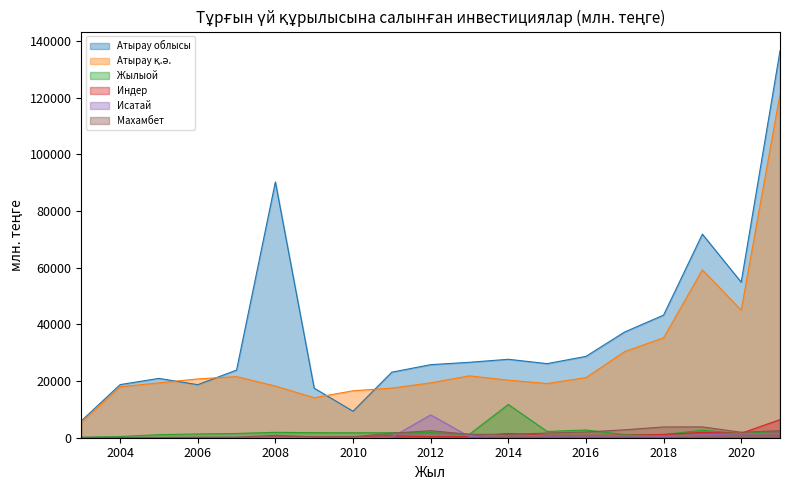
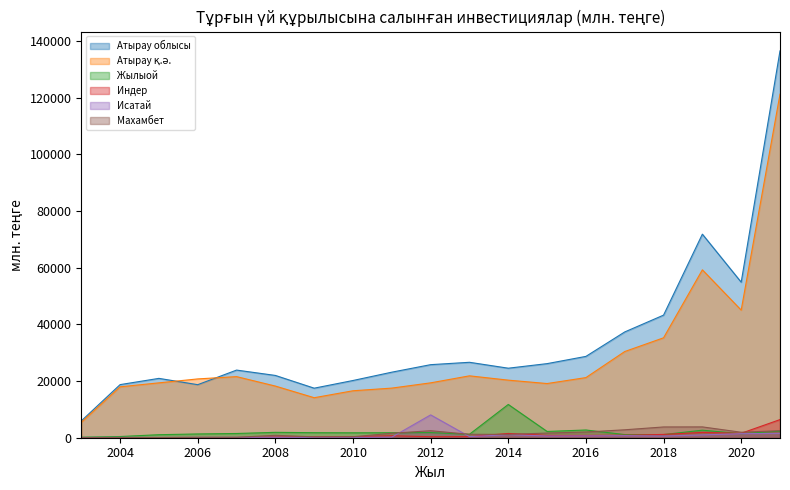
  {
    "Атырау облысы": {
      "2006": 19000,
-     "2008": 90000,
-     "2010": 9000,
+     "2008": 22000,
+     "2010": 20000,
      "2012": 26000,
-     "2014": 28000,
+     "2014": 25000,
      "2016": 29000,
      "2018": 43000,
      "2020": 55000
    },
    "Жылыой": {
      "2006": 1000,
      "2008": 2000,
      "2010": 2000,
      "2014": 12000
    },
    "Исатай": {
      "2012": 8000
    }
  }
